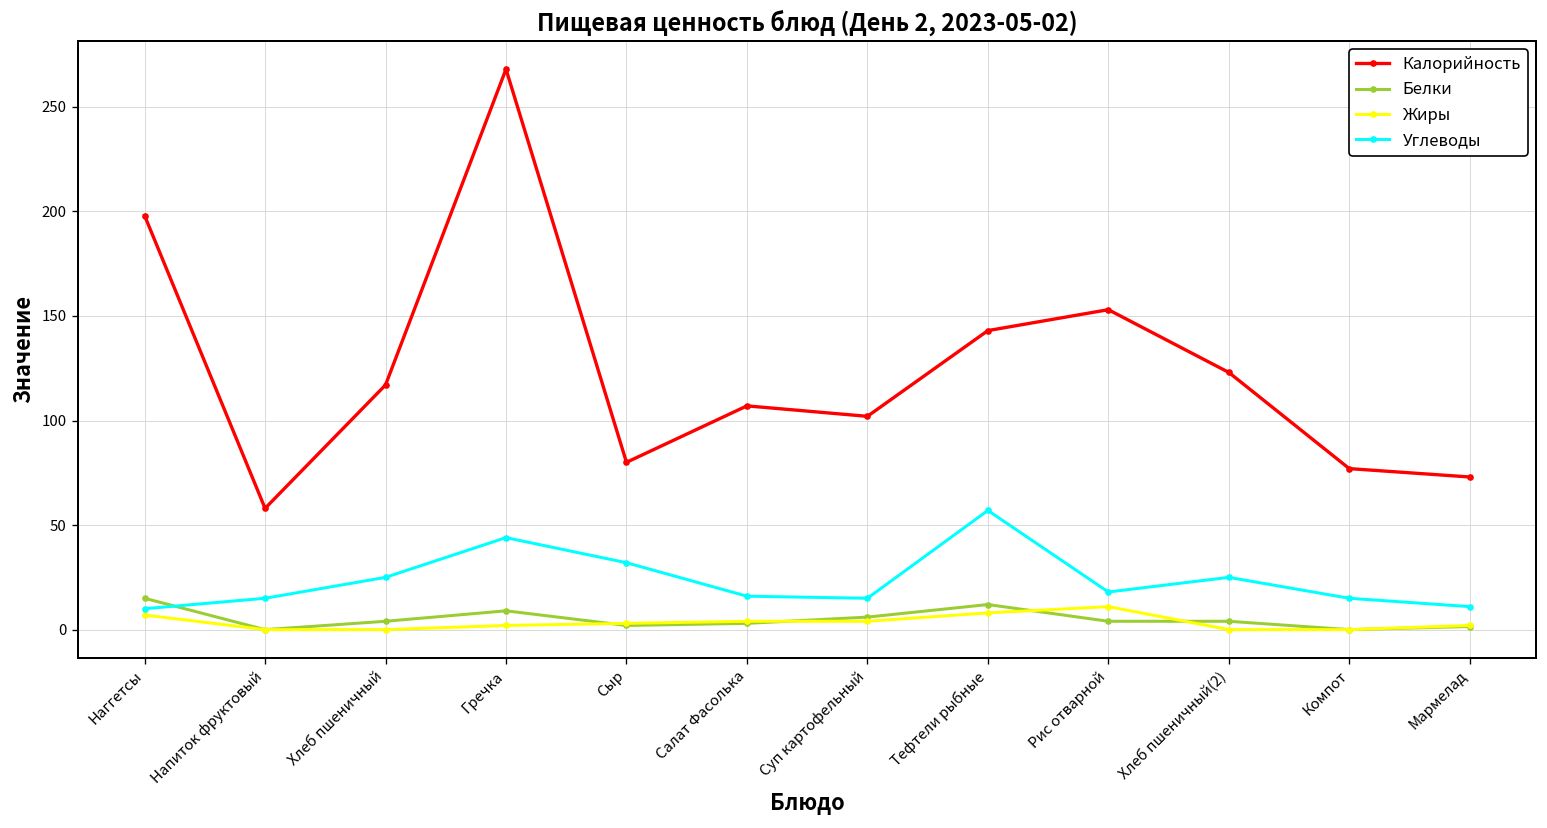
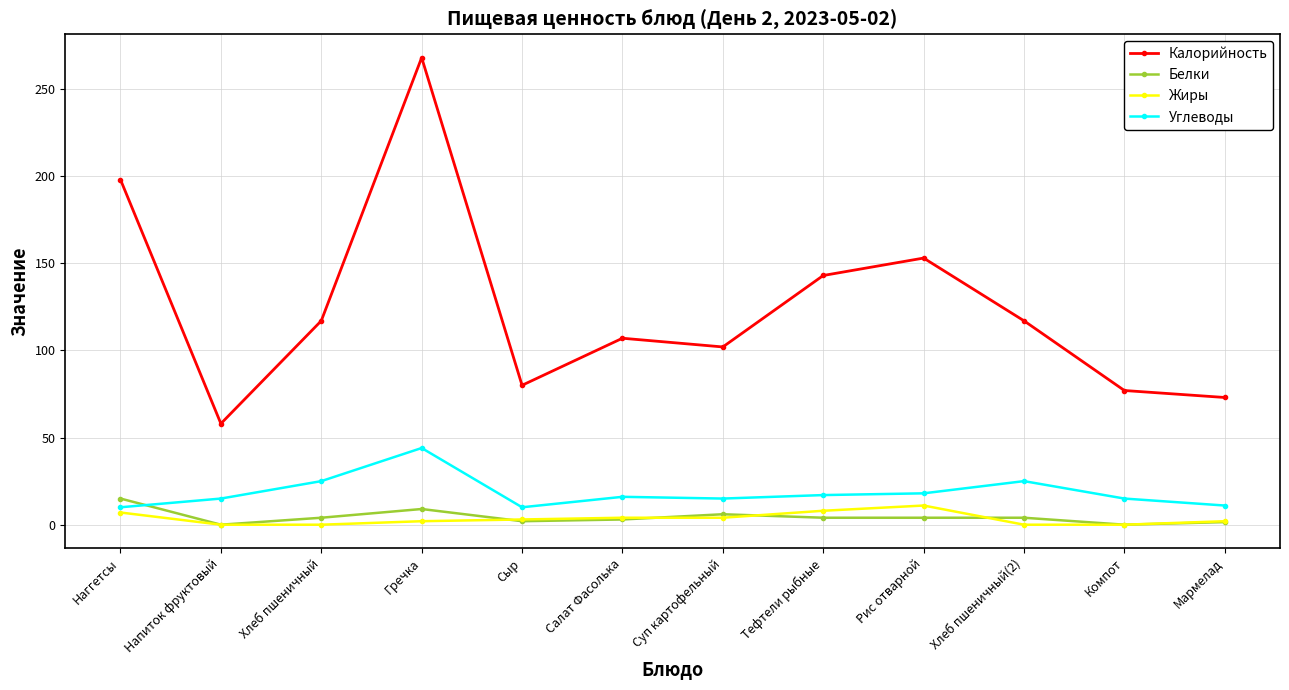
  {
    "Калорийность": {
      "Наггетсы": 198,
      "Напиток фруктовый": 58,
      "Хлеб пшеничный": 117,
      "Гречка": 268,
      "Сыр": 80,
      "Салат Фасолька": 107,
      "Суп картофельный": 102,
      "Тефтели рыбные": 143,
      "Рис отварной": 153,
-     "Хлеб пшеничный(2)": 123,
+     "Хлеб пшеничный(2)": 117,
      "Компот": 77,
      "Мармелад": 73
    },
    "Белки": {
      "Наггетсы": 15,
      "Хлеб пшеничный": 4,
      "Гречка": 9,
      "Суп картофельный": 6,
-     "Тефтели рыбные": 12,
+     "Тефтели рыбные": 4,
      "Рис отварной": 4,
      "Хлеб пшеничный(2)": 4
    },
    "Жиры": {
      "Наггетсы": 7,
      "Хлеб пшеничный": 0,
      "Гречка": 2,
      "Суп картофельный": 4,
      "Тефтели рыбные": 8,
      "Рис отварной": 11,
      "Хлеб пшеничный(2)": 0
    },
    "Углеводы": {
      "Наггетсы": 10,
      "Напиток фруктовый": 15,
      "Хлеб пшеничный": 25,
      "Гречка": 44,
-     "Сыр": 32,
+     "Сыр": 10,
      "Салат Фасолька": 16,
      "Суп картофельный": 15,
-     "Тефтели рыбные": 57,
+     "Тефтели рыбные": 17,
      "Рис отварной": 18,
      "Хлеб пшеничный(2)": 25,
      "Компот": 15,
      "Мармелад": 11
    }
  }
